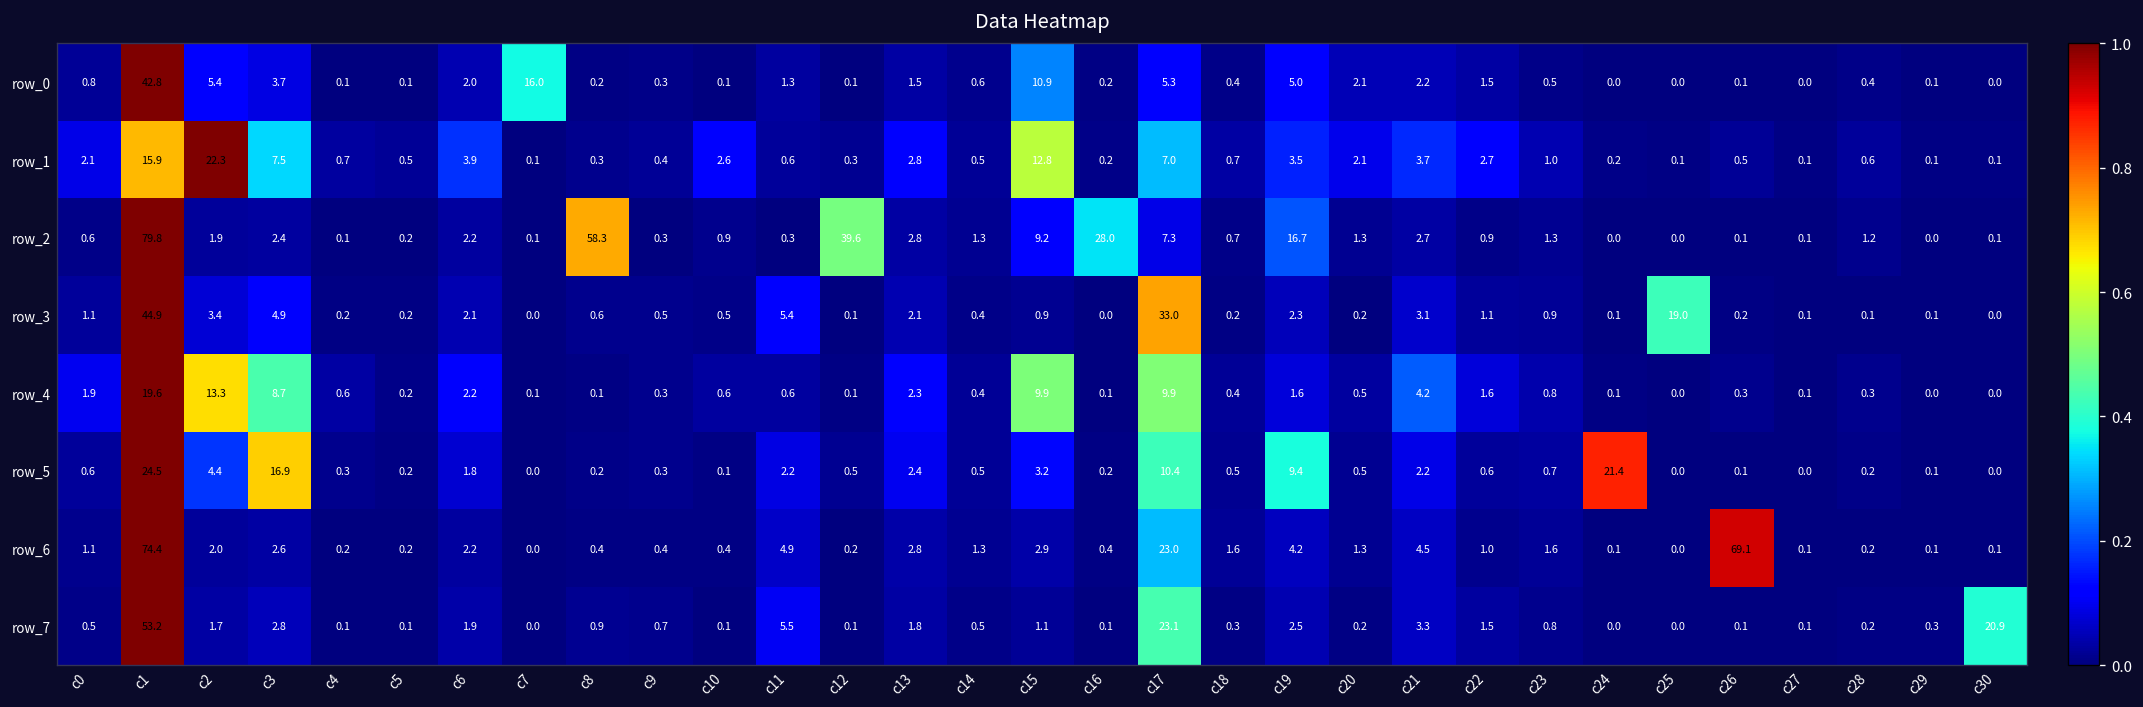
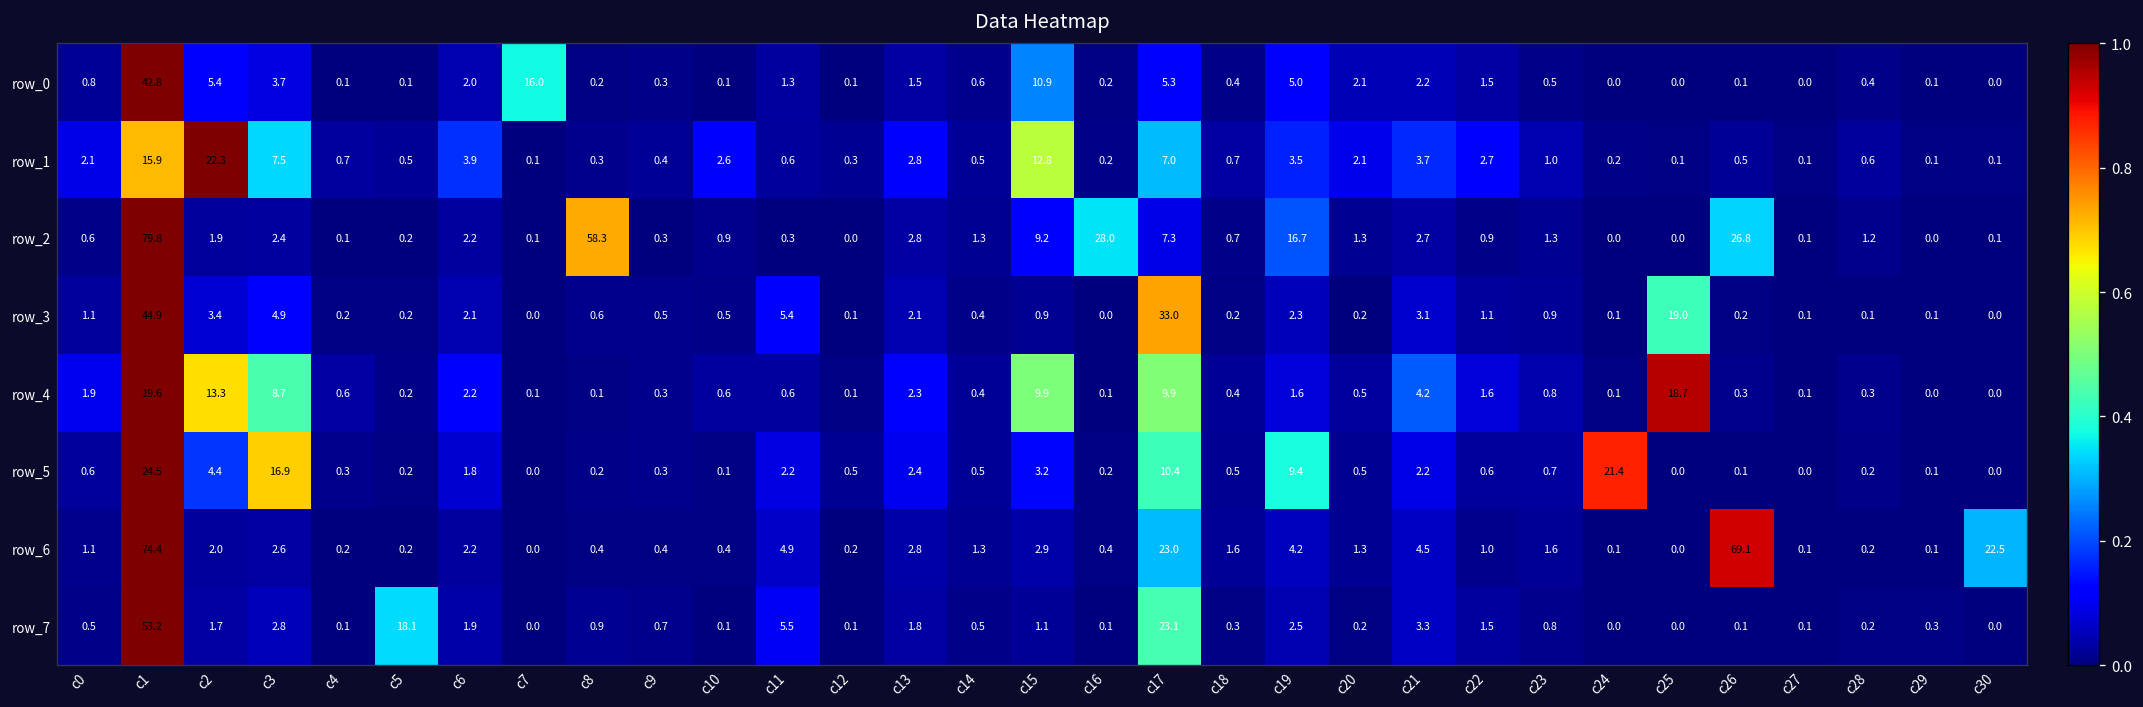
  {
    "row_2": {
      "c0": 0.6,
      "c1": 79.8,
      "c2": 1.9,
      "c3": 2.4,
      "c4": 0.1,
      "c5": 0.2,
      "c6": 2.2,
      "c7": 0.1,
      "c8": 58.3,
      "c9": 0.3,
      "c10": 0.9,
      "c11": 0.3,
-     "c12": 39.6,
+     "c12": 0.0,
      "c13": 2.8,
      "c14": 1.3,
      "c15": 9.2,
      "c16": 28.0,
      "c17": 7.3,
      "c18": 0.7,
      "c19": 16.7,
      "c20": 1.3,
      "c21": 2.7,
      "c22": 0.9,
      "c23": 1.3,
      "c24": 0.0,
      "c25": 0.0,
-     "c26": 0.1,
+     "c26": 26.8,
      "c27": 0.1,
      "c28": 1.2,
      "c29": 0.0,
      "c30": 0.1
    },
    "row_4": {
      "c0": 1.9,
      "c1": 19.6,
      "c2": 13.3,
      "c3": 8.7,
      "c4": 0.6,
      "c5": 0.2,
      "c6": 2.2,
      "c7": 0.1,
      "c8": 0.1,
      "c9": 0.3,
      "c10": 0.6,
      "c11": 0.6,
      "c12": 0.1,
      "c13": 2.3,
      "c14": 0.4,
      "c15": 9.9,
      "c16": 0.1,
      "c17": 9.9,
      "c18": 0.4,
      "c19": 1.6,
      "c20": 0.5,
      "c21": 4.2,
      "c22": 1.6,
      "c23": 0.8,
      "c24": 0.1,
-     "c25": 0.0,
+     "c25": 18.7,
      "c26": 0.3,
      "c27": 0.1,
      "c28": 0.3,
      "c29": 0.0,
      "c30": 0.0
    },
    "row_6": {
      "c0": 1.1,
      "c1": 74.4,
      "c2": 2.0,
      "c3": 2.6,
      "c4": 0.2,
      "c5": 0.2,
      "c6": 2.2,
      "c7": 0.0,
      "c8": 0.4,
      "c9": 0.4,
      "c10": 0.4,
      "c11": 4.9,
      "c12": 0.2,
      "c13": 2.8,
      "c14": 1.3,
      "c15": 2.9,
      "c16": 0.4,
      "c17": 23.0,
      "c18": 1.6,
      "c19": 4.2,
      "c20": 1.3,
      "c21": 4.5,
      "c22": 1.0,
      "c23": 1.6,
      "c24": 0.1,
      "c25": 0.0,
      "c26": 69.1,
      "c27": 0.1,
      "c28": 0.2,
      "c29": 0.1,
-     "c30": 0.1
+     "c30": 22.5
    },
    "row_7": {
      "c0": 0.5,
      "c1": 53.2,
      "c2": 1.7,
      "c3": 2.8,
      "c4": 0.1,
-     "c5": 0.1,
+     "c5": 18.1,
      "c6": 1.9,
      "c7": 0.0,
      "c8": 0.9,
      "c9": 0.7,
      "c10": 0.1,
      "c11": 5.5,
      "c12": 0.1,
      "c13": 1.8,
      "c14": 0.5,
      "c15": 1.1,
      "c16": 0.1,
      "c17": 23.1,
      "c18": 0.3,
      "c19": 2.5,
      "c20": 0.2,
      "c21": 3.3,
      "c22": 1.5,
      "c23": 0.8,
      "c24": 0.0,
      "c25": 0.0,
      "c26": 0.1,
      "c27": 0.1,
      "c28": 0.2,
      "c29": 0.3,
-     "c30": 20.9
+     "c30": 0.0
    }
  }
